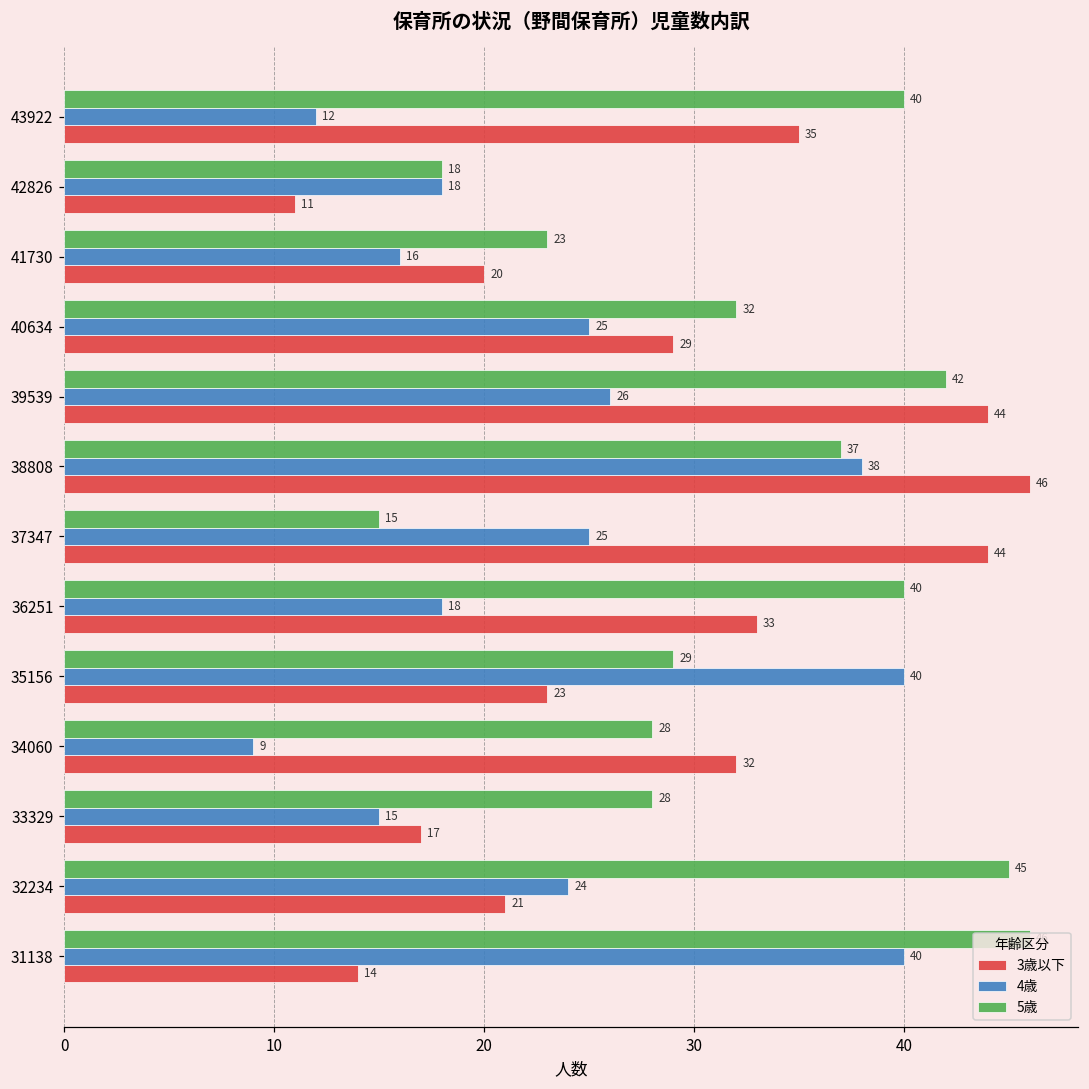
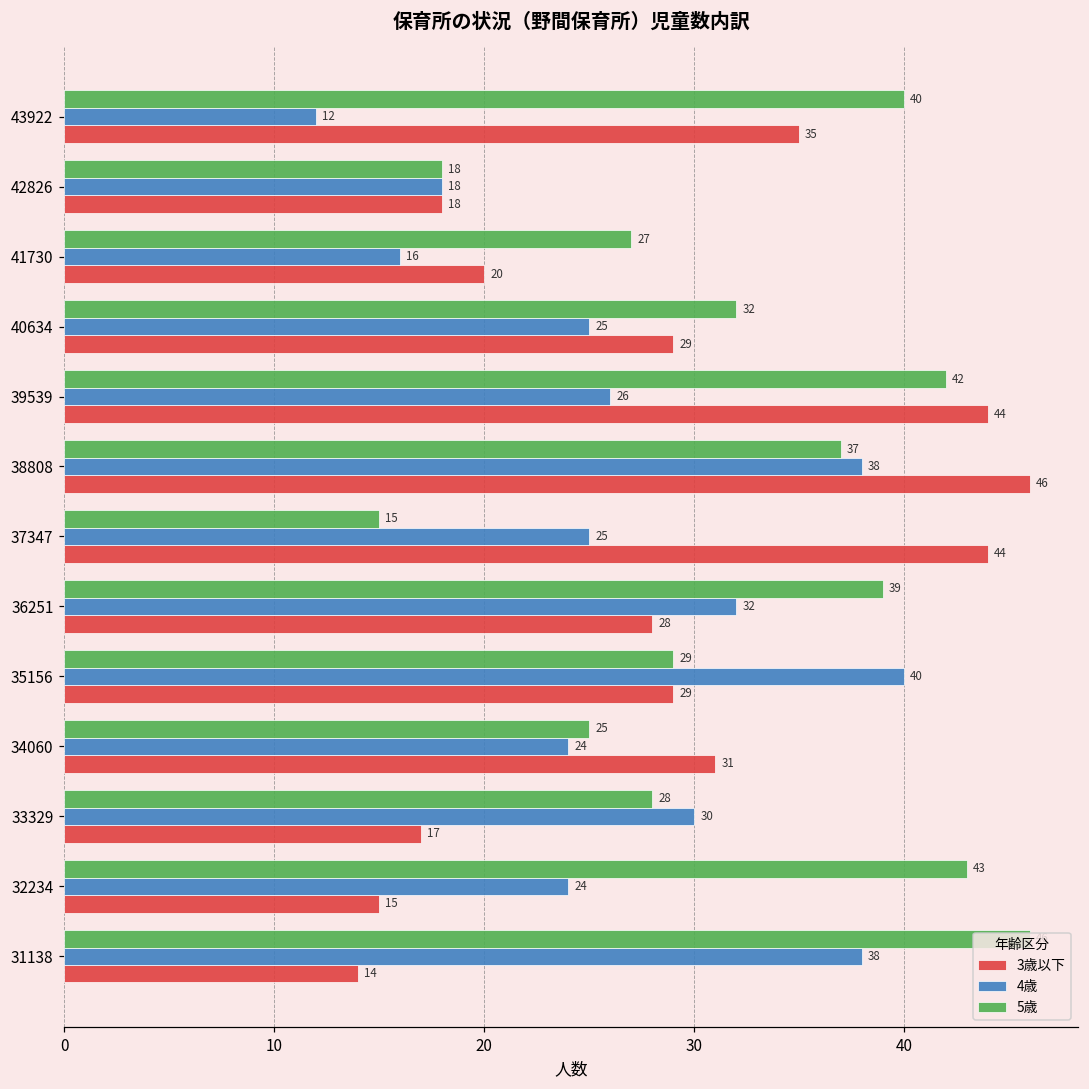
  {
    "3歳以下": {
      "43922": 35,
-     "42826": 11,
+     "42826": 18,
      "41730": 20,
      "40634": 29,
      "39539": 44,
      "38808": 46,
      "37347": 44,
-     "36251": 33,
-     "35156": 23,
-     "34060": 32,
+     "36251": 28,
+     "35156": 29,
+     "34060": 31,
      "33329": 17,
-     "32234": 21,
+     "32234": 15,
      "31138": 14
    },
    "4歳": {
      "43922": 12,
      "42826": 18,
      "41730": 16,
      "40634": 25,
      "39539": 26,
      "38808": 38,
      "37347": 25,
-     "36251": 18,
+     "36251": 32,
      "35156": 40,
-     "34060": 9,
-     "33329": 15,
+     "34060": 24,
+     "33329": 30,
      "32234": 24,
-     "31138": 40
+     "31138": 38
    },
    "5歳": {
      "43922": 40,
      "42826": 18,
-     "41730": 23,
+     "41730": 27,
      "40634": 32,
      "39539": 42,
      "38808": 37,
      "37347": 15,
-     "36251": 40,
+     "36251": 39,
      "35156": 29,
-     "34060": 28,
+     "34060": 25,
      "33329": 28,
-     "32234": 45
+     "32234": 43
    }
  }
